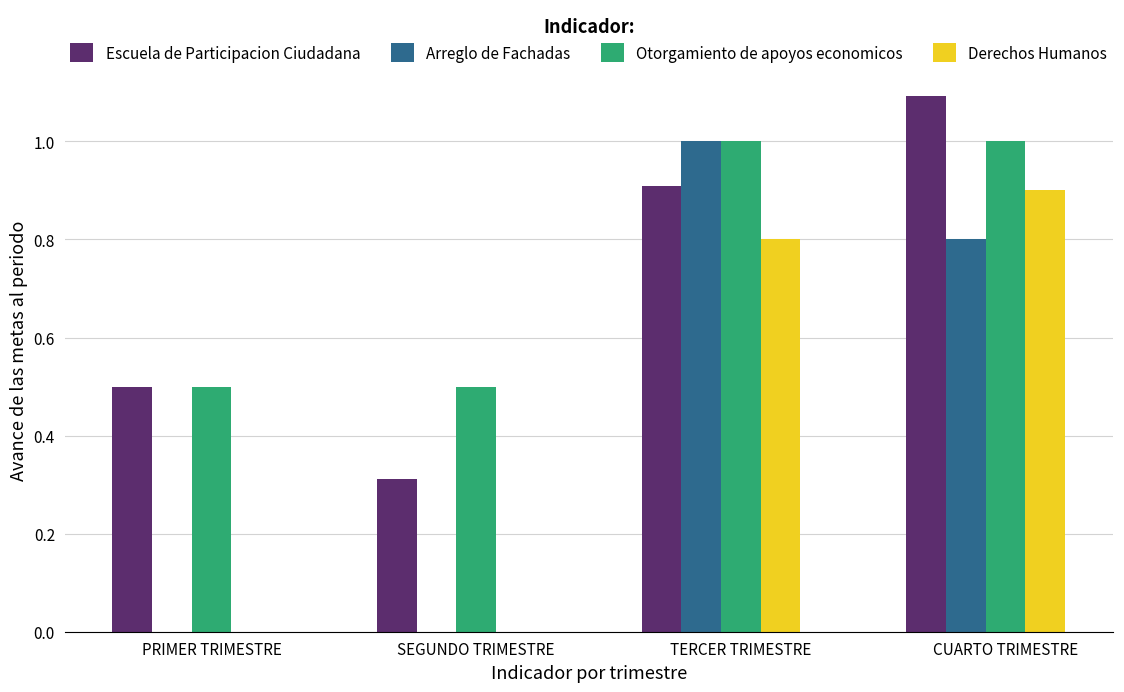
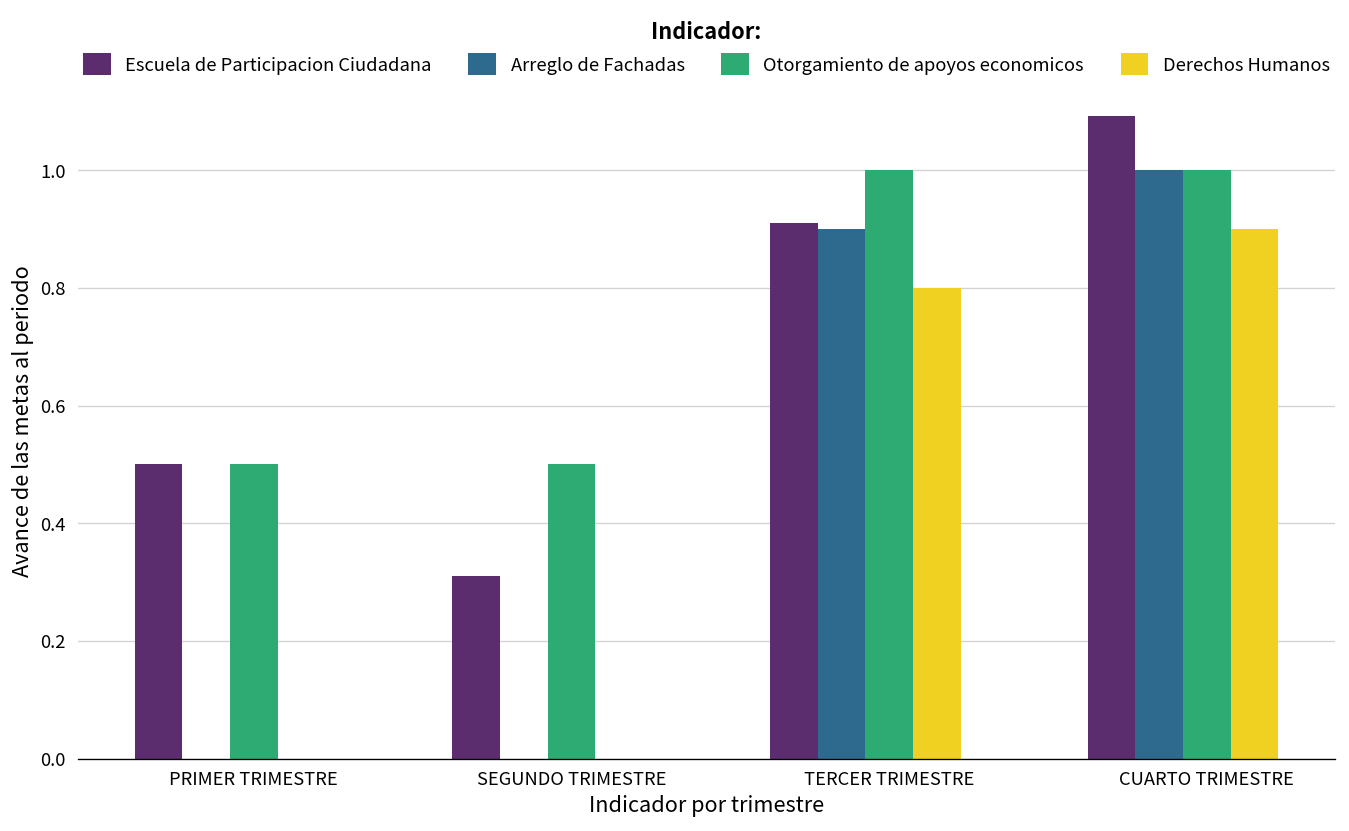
  {
    "Escuela de Participacion Ciudadana": {
      "PRIMER TRIMESTRE": 0.5,
      "SEGUNDO TRIMESTRE": 0.31,
      "TERCER TRIMESTRE": 0.91,
      "CUARTO TRIMESTRE": 1.09
    },
    "Arreglo de Fachadas": {
      "PRIMER TRIMESTRE": 0.0,
      "SEGUNDO TRIMESTRE": 0.0,
-     "TERCER TRIMESTRE": 1.0,
-     "CUARTO TRIMESTRE": 0.8
+     "TERCER TRIMESTRE": 0.9,
+     "CUARTO TRIMESTRE": 1.0
    },
    "Otorgamiento de apoyos economicos": {
      "PRIMER TRIMESTRE": 0.5,
      "SEGUNDO TRIMESTRE": 0.5,
      "TERCER TRIMESTRE": 1.0,
      "CUARTO TRIMESTRE": 1.0
    },
    "Derechos Humanos": {
      "PRIMER TRIMESTRE": 0.0,
      "SEGUNDO TRIMESTRE": 0.0,
      "TERCER TRIMESTRE": 0.8,
      "CUARTO TRIMESTRE": 0.9
    }
  }
